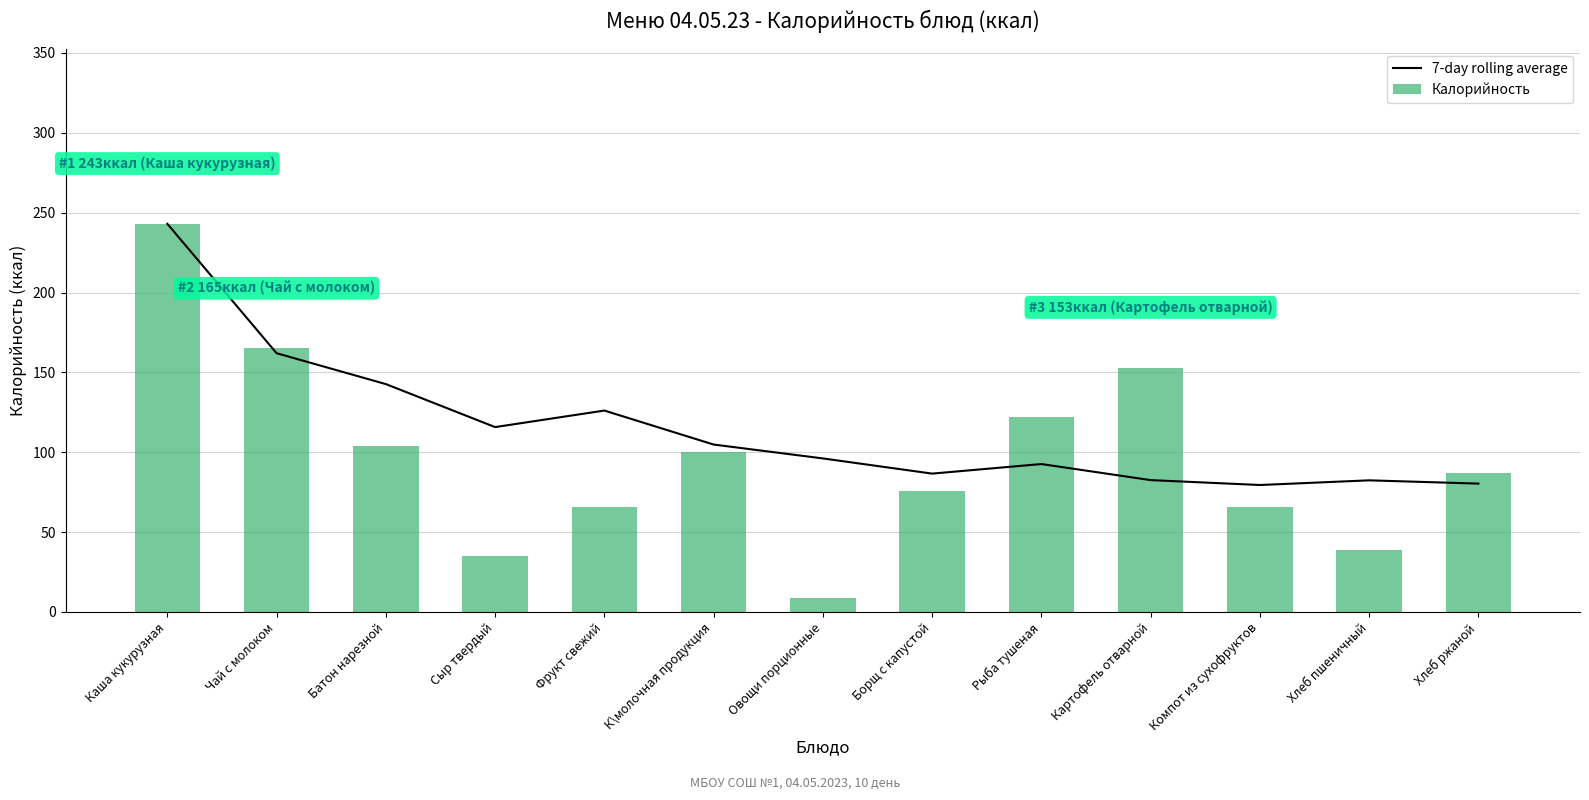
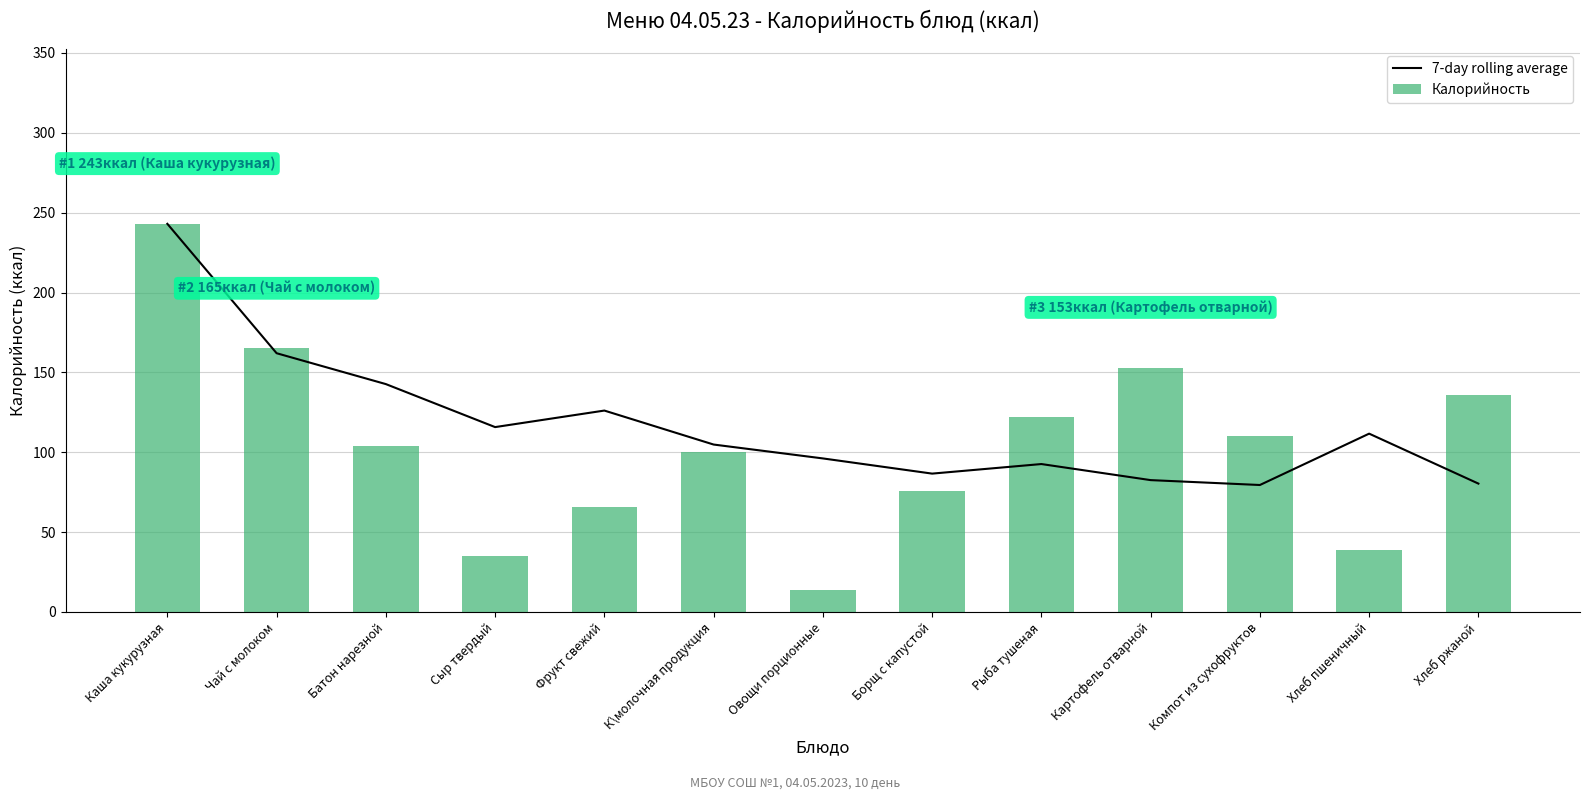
  {
    "Калорийность": {
      "Каша кукурузная": 243,
      "Чай с молоком": 165,
      "Батон нарезной": 104,
      "Сыр твердый": 35,
      "Фрукт свежий": 66,
      "К\\молочная продукция": 100,
-     "Овощи порционные": 9,
+     "Овощи порционные": 14,
      "Борщ с капустой": 76,
      "Рыба тушеная": 122,
      "Картофель отварной": 153,
-     "Компот из сухофруктов": 66,
+     "Компот из сухофруктов": 110,
      "Хлеб пшеничный": 39,
-     "Хлеб ржаной": 87
+     "Хлеб ржаной": 136
    },
    "7-day rolling average": {
      "Каша кукурузная": 243,
      "Чай с молоком": 162,
      "Батон нарезной": 143,
      "Сыр твердый": 116,
      "Фрукт свежий": 126,
      "К\\молочная продукция": 105,
      "Овощи порционные": 96,
      "Борщ с капустой": 87,
      "Рыба тушеная": 93,
      "Картофель отварной": 83,
      "Компот из сухофруктов": 80,
-     "Хлеб пшеничный": 82,
+     "Хлеб пшеничный": 112,
      "Хлеб ржаной": 80
    }
  }
